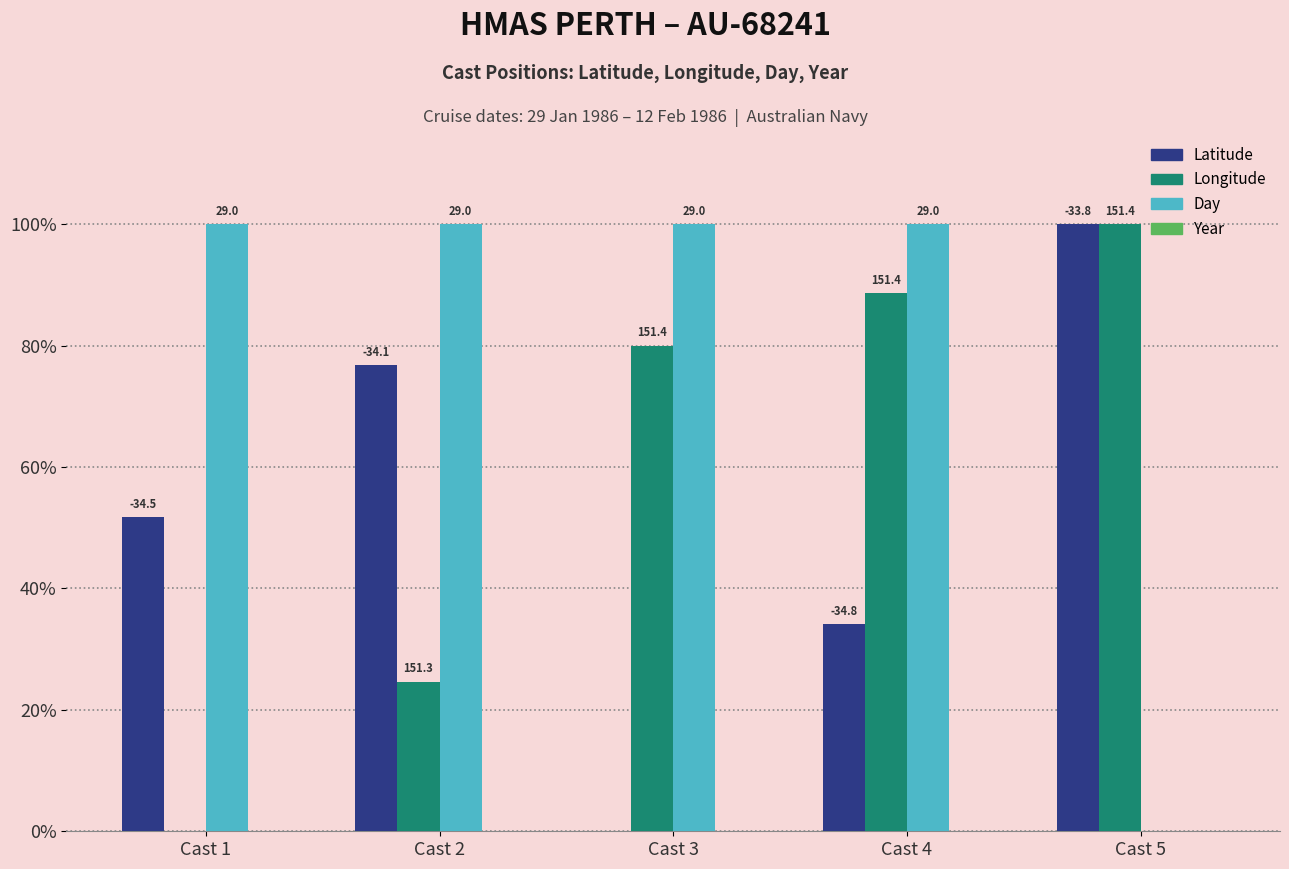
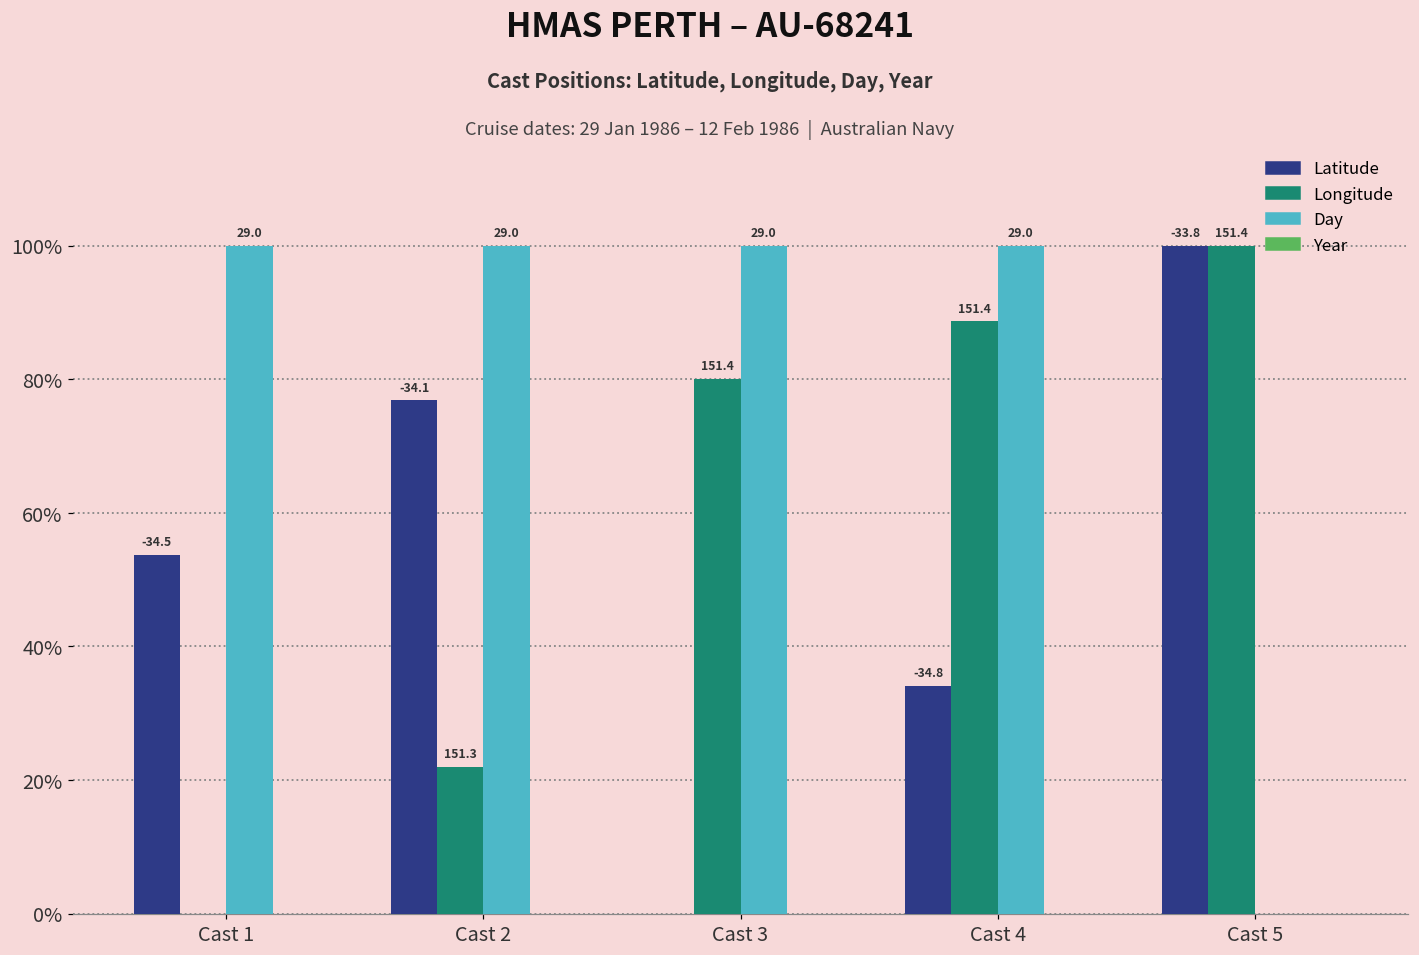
  {
    "Latitude": {
-     "Cast 1": "52%",
+     "Cast 1": "54%",
      "Cast 3": "0%"
    },
    "Longitude": {
      "Cast 1": "0%",
-     "Cast 2": "25%"
+     "Cast 2": "22%"
    },
    "Day": {
      "Cast 5": "0%"
    },
    "Year": {
      "Cast 1": "0%",
      "Cast 2": "0%",
      "Cast 3": "0%",
      "Cast 4": "0%",
      "Cast 5": "0%"
    }
  }
